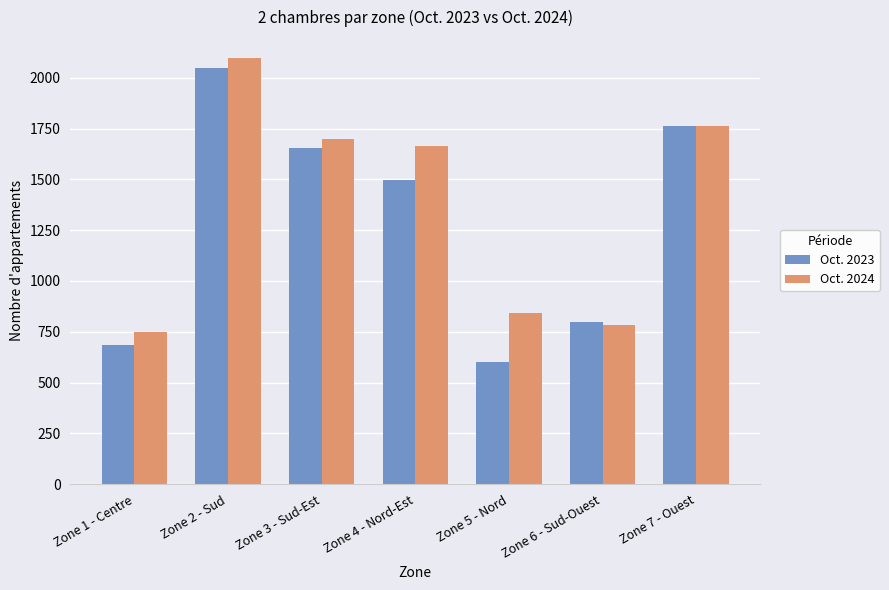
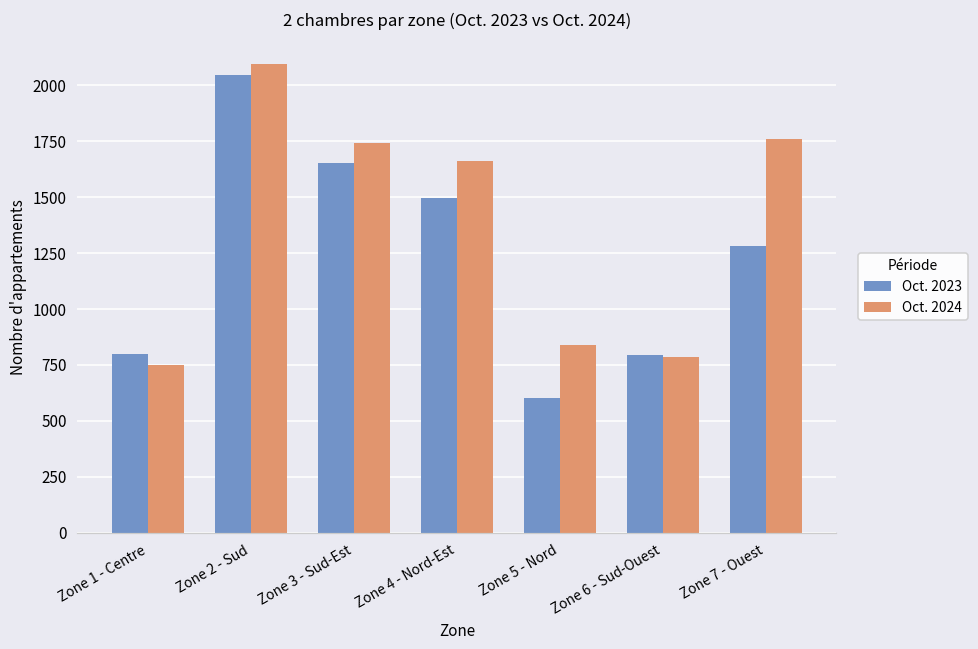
  {
    "Oct. 2023": {
-     "Zone 1 - Centre": 690,
+     "Zone 1 - Centre": 800,
      "Zone 2 - Sud": 2050,
      "Zone 3 - Sud-Est": 1650,
      "Zone 4 - Nord-Est": 1500,
      "Zone 5 - Nord": 600,
      "Zone 6 - Sud-Ouest": 800,
-     "Zone 7 - Ouest": 1760
+     "Zone 7 - Ouest": 1280
    },
    "Oct. 2024": {
      "Zone 1 - Centre": 750,
      "Zone 2 - Sud": 2100,
-     "Zone 3 - Sud-Est": 1700,
+     "Zone 3 - Sud-Est": 1750,
      "Zone 4 - Nord-Est": 1660,
      "Zone 5 - Nord": 840,
      "Zone 6 - Sud-Ouest": 790,
      "Zone 7 - Ouest": 1760
    }
  }
